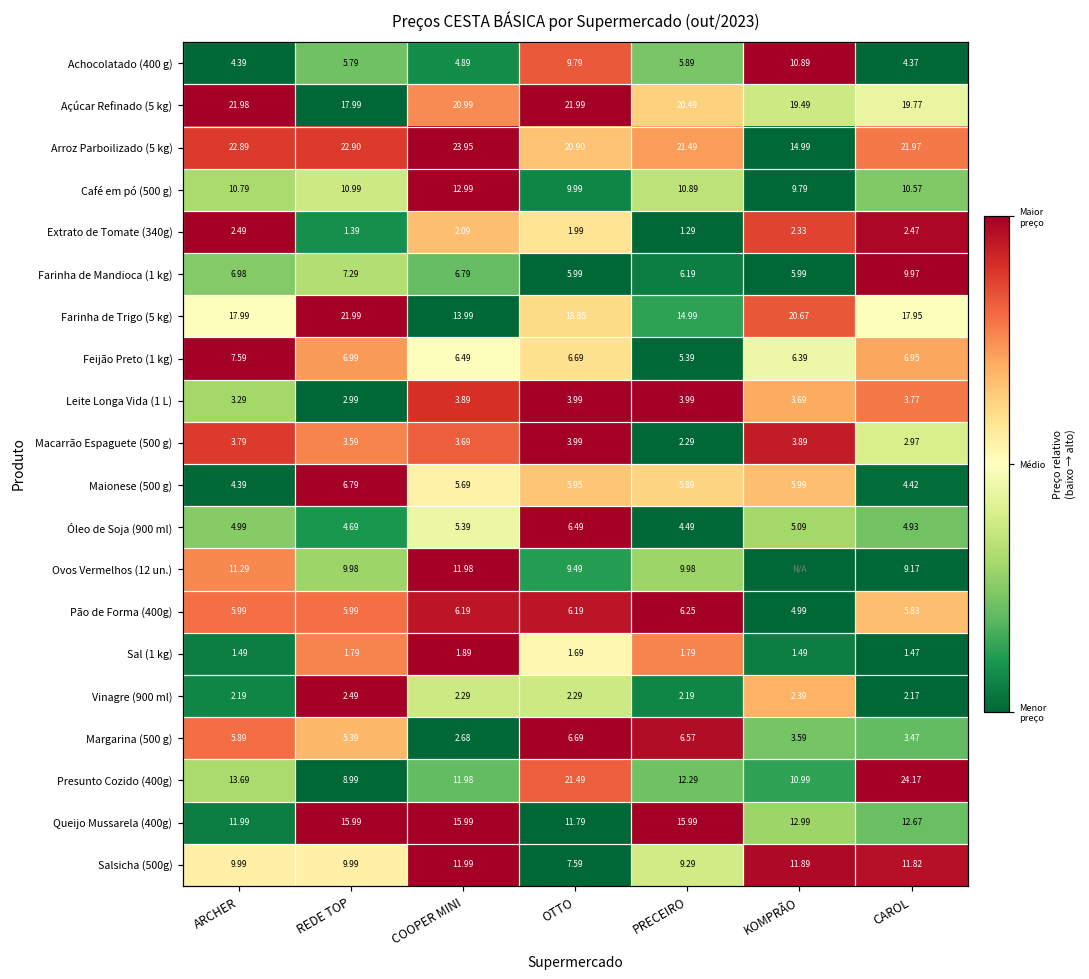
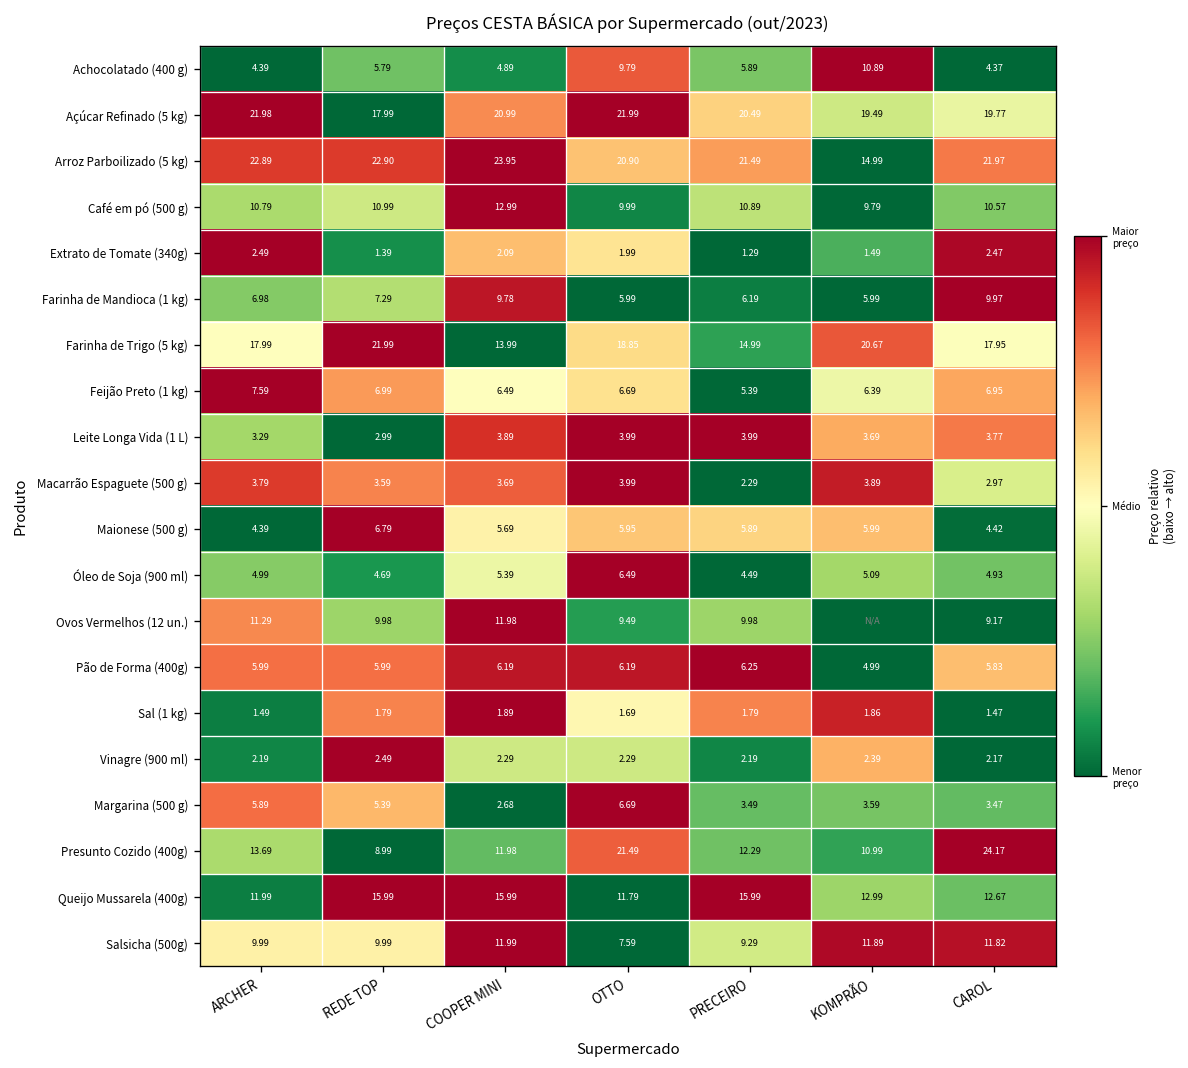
  {
    "Achocolatado (400 g)": {
      "ARCHER": 4.39,
      "REDE TOP": 5.79,
      "COOPER MINI": 4.89,
      "OTTO": 9.79,
      "PRECEIRO": 5.89,
      "KOMPRÃO": 10.89,
      "CAROL": 4.37
    },
    "Açúcar Refinado (5 kg)": {
      "ARCHER": 21.98,
      "REDE TOP": 17.99,
      "COOPER MINI": 20.99,
      "OTTO": 21.99,
      "PRECEIRO": 20.49,
      "KOMPRÃO": 19.49,
      "CAROL": 19.77
    },
    "Arroz Parboilizado (5 kg)": {
      "ARCHER": 22.89,
      "REDE TOP": 22.90,
      "COOPER MINI": 23.95,
      "OTTO": 20.90,
      "PRECEIRO": 21.49,
      "KOMPRÃO": 14.99,
      "CAROL": 21.97
    },
    "Café em pó (500 g)": {
      "ARCHER": 10.79,
      "REDE TOP": 10.99,
      "COOPER MINI": 12.99,
      "OTTO": 9.99,
      "PRECEIRO": 10.89,
      "KOMPRÃO": 9.79,
      "CAROL": 10.57
    },
    "Extrato de Tomate (340g)": {
      "ARCHER": 2.49,
      "REDE TOP": 1.39,
      "COOPER MINI": 2.09,
      "OTTO": 1.99,
      "PRECEIRO": 1.29,
-     "KOMPRÃO": 2.33,
+     "KOMPRÃO": 1.49,
      "CAROL": 2.47
    },
    "Farinha de Mandioca (1 kg)": {
      "ARCHER": 6.98,
      "REDE TOP": 7.29,
-     "COOPER MINI": 6.79,
+     "COOPER MINI": 9.78,
      "OTTO": 5.99,
      "PRECEIRO": 6.19,
      "KOMPRÃO": 5.99,
      "CAROL": 9.97
    },
    "Farinha de Trigo (5 kg)": {
      "ARCHER": 17.99,
      "REDE TOP": 21.99,
      "COOPER MINI": 13.99,
      "OTTO": 18.85,
      "PRECEIRO": 14.99,
      "KOMPRÃO": 20.67,
      "CAROL": 17.95
    },
    "Feijão Preto (1 kg)": {
      "ARCHER": 7.59,
      "REDE TOP": 6.99,
      "COOPER MINI": 6.49,
      "OTTO": 6.69,
      "PRECEIRO": 5.39,
      "KOMPRÃO": 6.39,
      "CAROL": 6.95
    },
    "Leite Longa Vida (1 L)": {
      "ARCHER": 3.29,
      "REDE TOP": 2.99,
      "COOPER MINI": 3.89,
      "OTTO": 3.99,
      "PRECEIRO": 3.99,
      "KOMPRÃO": 3.69,
      "CAROL": 3.77
    },
    "Macarrão Espaguete (500 g)": {
      "ARCHER": 3.79,
      "REDE TOP": 3.59,
      "COOPER MINI": 3.69,
      "OTTO": 3.99,
      "PRECEIRO": 2.29,
      "KOMPRÃO": 3.89,
      "CAROL": 2.97
    },
    "Maionese (500 g)": {
      "ARCHER": 4.39,
      "REDE TOP": 6.79,
      "COOPER MINI": 5.69,
      "OTTO": 5.95,
      "PRECEIRO": 5.89,
      "KOMPRÃO": 5.99,
      "CAROL": 4.42
    },
    "Óleo de Soja (900 ml)": {
      "ARCHER": 4.99,
      "REDE TOP": 4.69,
      "COOPER MINI": 5.39,
      "OTTO": 6.49,
      "PRECEIRO": 4.49,
      "KOMPRÃO": 5.09,
      "CAROL": 4.93
    },
    "Ovos Vermelhos (12 un.)": {
      "ARCHER": 11.29,
      "REDE TOP": 9.98,
      "COOPER MINI": 11.98,
      "OTTO": 9.49,
      "PRECEIRO": 9.98,
      "CAROL": 9.17
    },
    "Pão de Forma (400g)": {
      "ARCHER": 5.99,
      "REDE TOP": 5.99,
      "COOPER MINI": 6.19,
      "OTTO": 6.19,
      "PRECEIRO": 6.25,
      "KOMPRÃO": 4.99,
      "CAROL": 5.83
    },
    "Sal (1 kg)": {
      "ARCHER": 1.49,
      "REDE TOP": 1.79,
      "COOPER MINI": 1.89,
      "OTTO": 1.69,
      "PRECEIRO": 1.79,
-     "KOMPRÃO": 1.49,
+     "KOMPRÃO": 1.86,
      "CAROL": 1.47
    },
    "Vinagre (900 ml)": {
      "ARCHER": 2.19,
      "REDE TOP": 2.49,
      "COOPER MINI": 2.29,
      "OTTO": 2.29,
      "PRECEIRO": 2.19,
      "KOMPRÃO": 2.39,
      "CAROL": 2.17
    },
    "Margarina (500 g)": {
      "ARCHER": 5.89,
      "REDE TOP": 5.39,
      "COOPER MINI": 2.68,
      "OTTO": 6.69,
-     "PRECEIRO": 6.57,
+     "PRECEIRO": 3.49,
      "KOMPRÃO": 3.59,
      "CAROL": 3.47
    },
    "Presunto Cozido (400g)": {
      "ARCHER": 13.69,
      "REDE TOP": 8.99,
      "COOPER MINI": 11.98,
      "OTTO": 21.49,
      "PRECEIRO": 12.29,
      "KOMPRÃO": 10.99,
      "CAROL": 24.17
    },
    "Queijo Mussarela (400g)": {
      "ARCHER": 11.99,
      "REDE TOP": 15.99,
      "COOPER MINI": 15.99,
      "OTTO": 11.79,
      "PRECEIRO": 15.99,
      "KOMPRÃO": 12.99,
      "CAROL": 12.67
    },
    "Salsicha (500g)": {
      "ARCHER": 9.99,
      "REDE TOP": 9.99,
      "COOPER MINI": 11.99,
      "OTTO": 7.59,
      "PRECEIRO": 9.29,
      "KOMPRÃO": 11.89,
      "CAROL": 11.82
    }
  }
